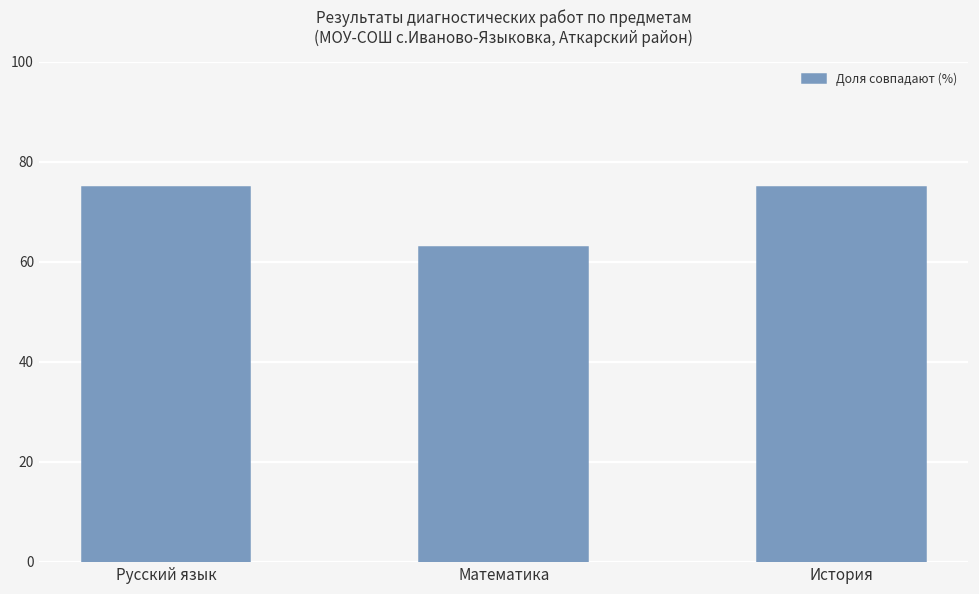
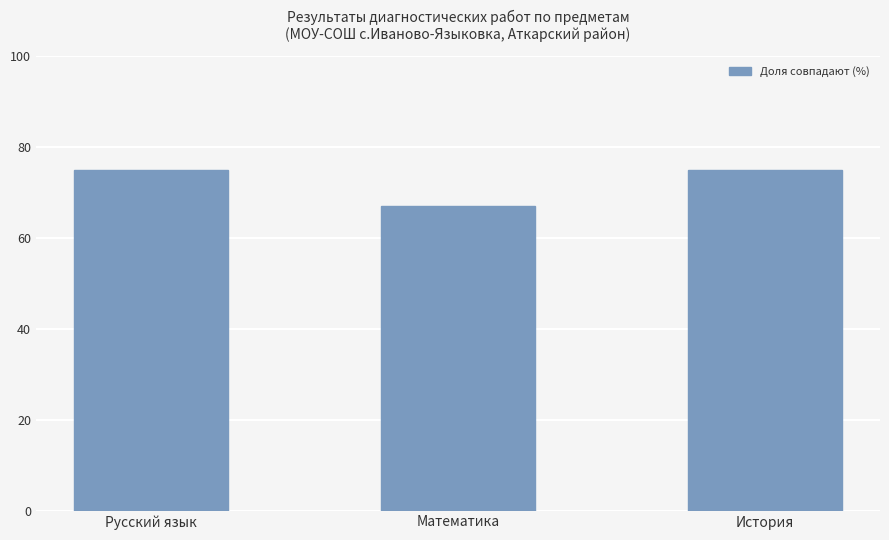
  {
    "Русский язык": 75,
-   "Математика": 63,
+   "Математика": 67,
    "История": 75
  }
